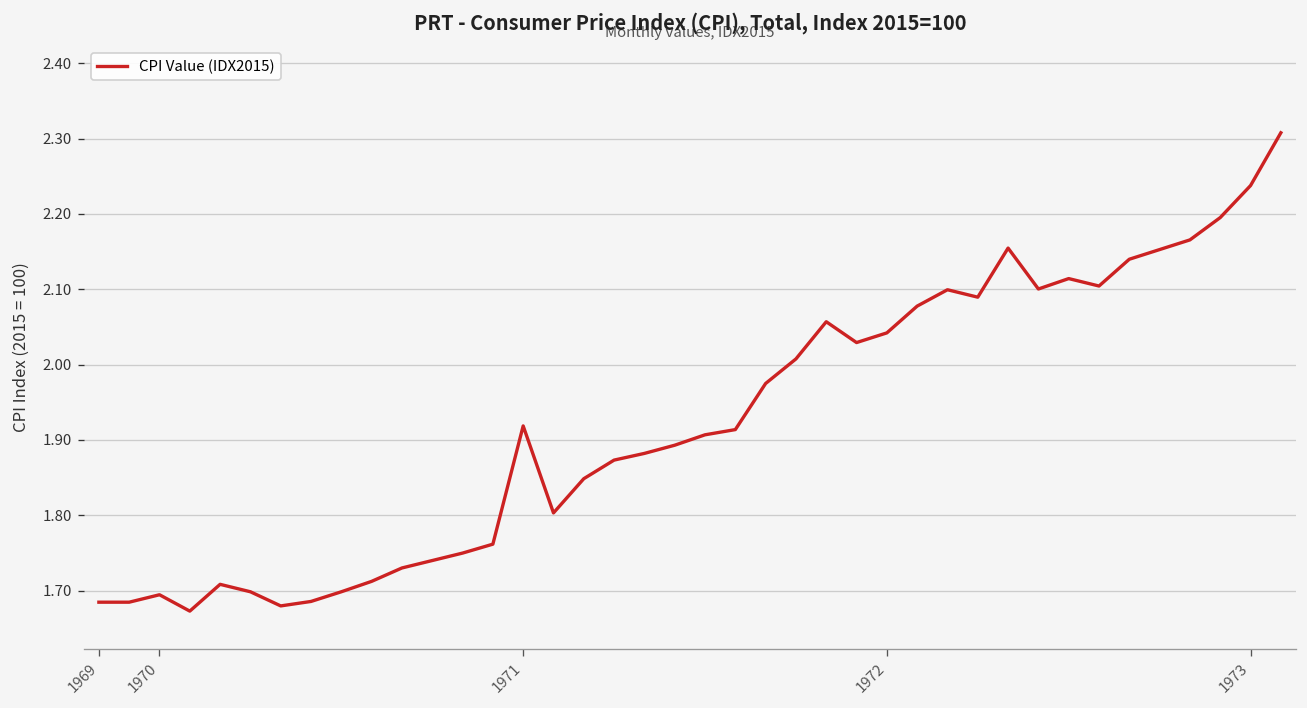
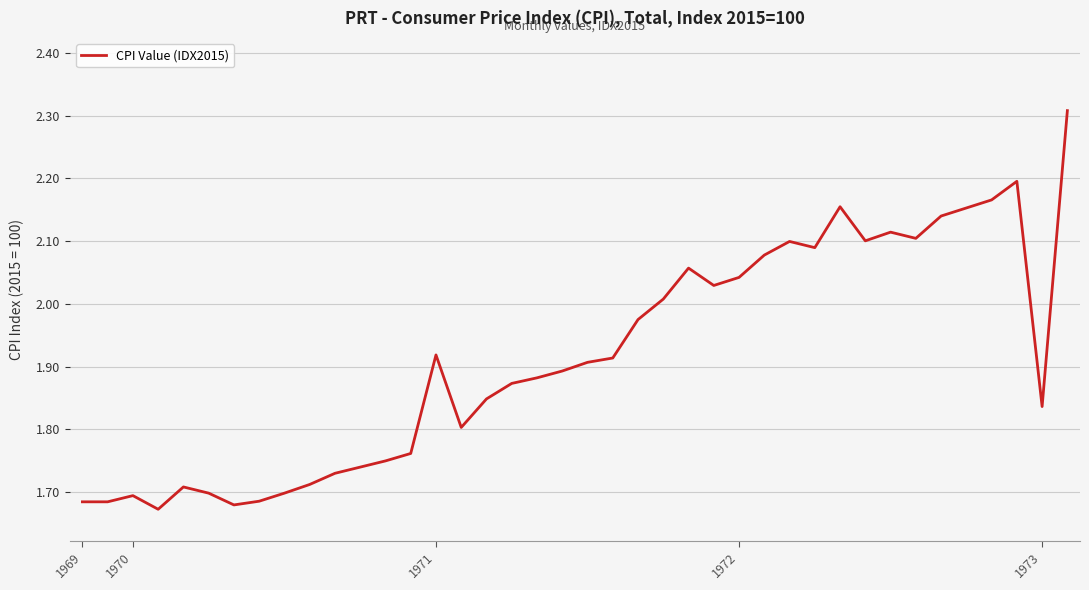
  {
    "1969": 1.68,
    "1970": 1.69,
    "1971": 1.92,
    "1972": 2.04,
-   "1973": 2.24
+   "1973": 1.84
  }
